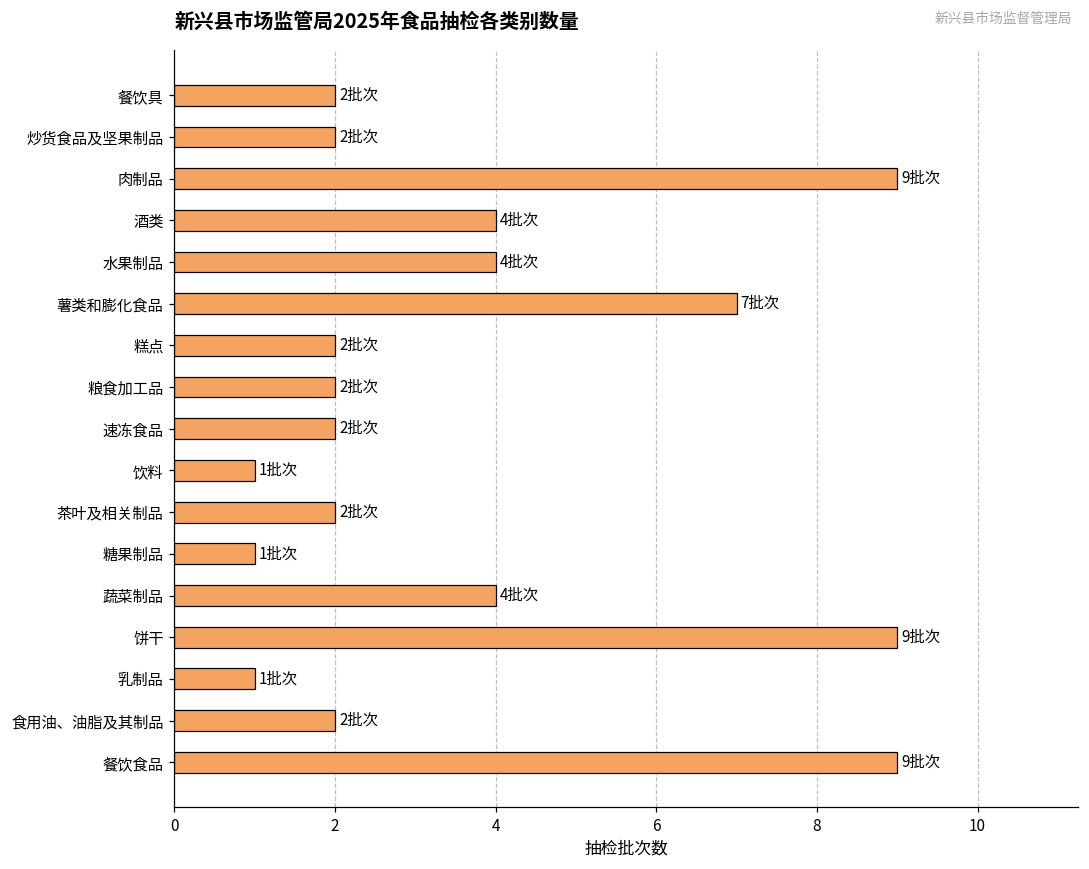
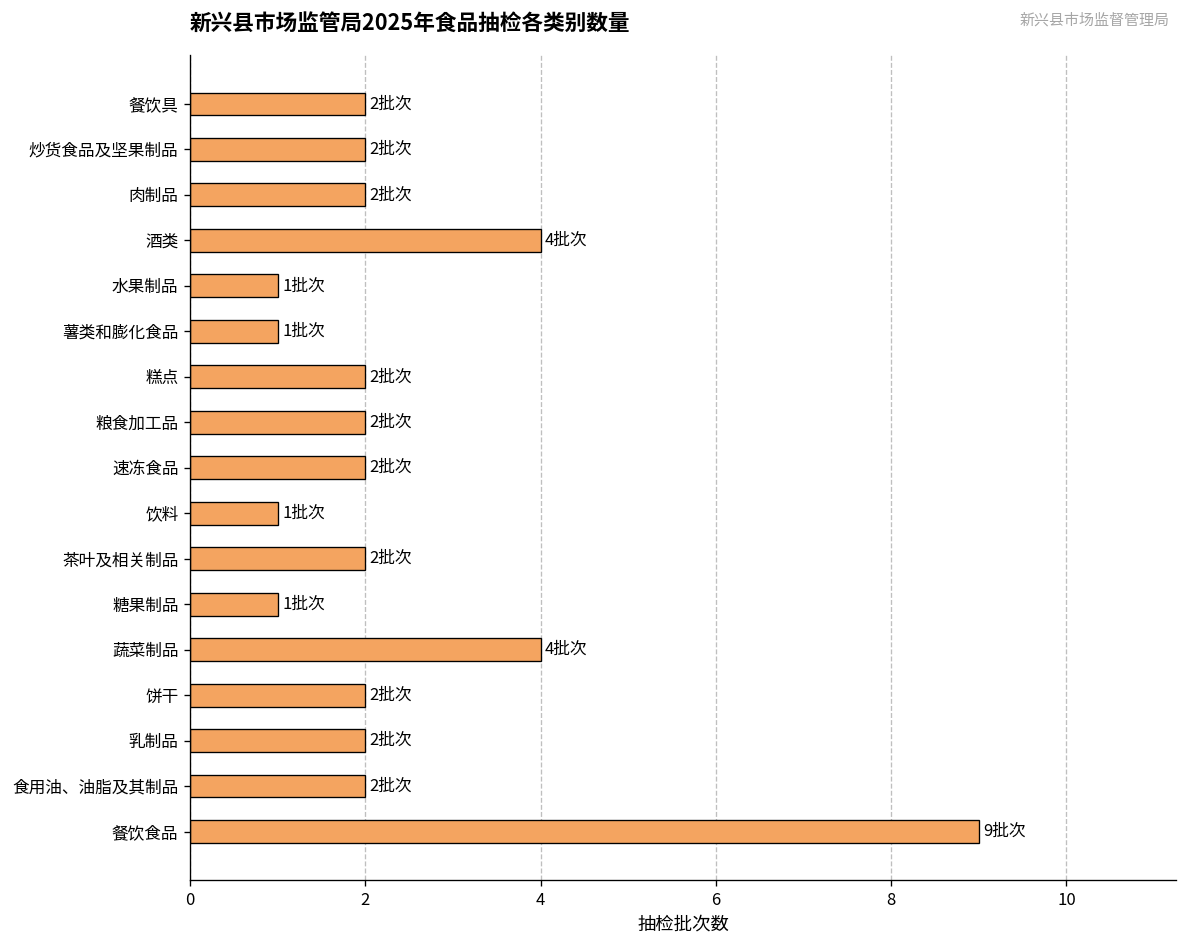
  {
    "餐饮具": 2,
    "炒货食品及坚果制品": 2,
-   "肉制品": 9,
+   "肉制品": 2,
    "酒类": 4,
-   "水果制品": 4,
-   "薯类和膨化食品": 7,
+   "水果制品": 1,
+   "薯类和膨化食品": 1,
    "糕点": 2,
    "粮食加工品": 2,
    "速冻食品": 2,
    "饮料": 1,
    "茶叶及相关制品": 2,
    "糖果制品": 1,
    "蔬菜制品": 4,
-   "饼干": 9,
-   "乳制品": 1,
+   "饼干": 2,
+   "乳制品": 2,
    "食用油、油脂及其制品": 2,
    "餐饮食品": 9
  }
